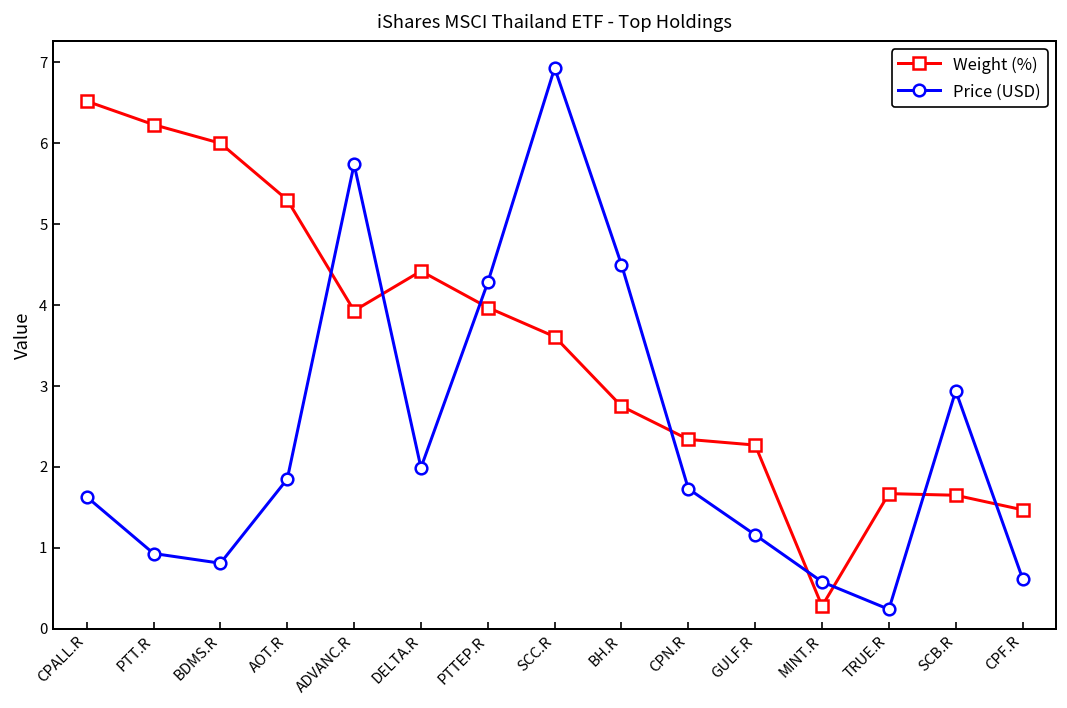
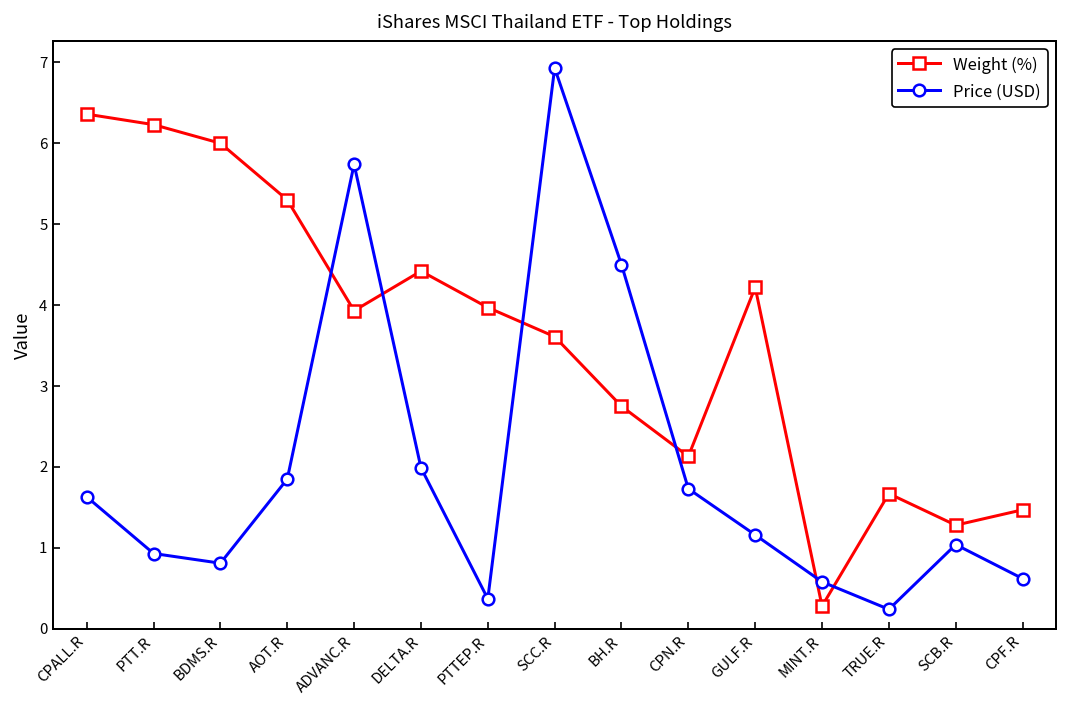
  {
    "Weight (%)": {
-     "CPALL.R": 6.5,
+     "CPALL.R": 6.4,
      "PTT.R": 6.2,
      "BDMS.R": 6.0,
      "AOT.R": 5.3,
      "ADVANC.R": 3.9,
      "DELTA.R": 4.4,
      "PTTEP.R": 4.0,
      "SCC.R": 3.6,
      "BH.R": 2.8,
-     "CPN.R": 2.3,
-     "GULF.R": 2.3,
+     "CPN.R": 2.1,
+     "GULF.R": 4.2,
      "MINT.R": 0.3,
      "TRUE.R": 1.7,
-     "SCB.R": 1.7,
+     "SCB.R": 1.3,
      "CPF.R": 1.5
    },
    "Price (USD)": {
      "CPALL.R": 1.6,
      "PTT.R": 0.9,
      "BDMS.R": 0.8,
      "AOT.R": 1.9,
      "ADVANC.R": 5.7,
      "DELTA.R": 2.0,
-     "PTTEP.R": 4.3,
+     "PTTEP.R": 0.4,
      "SCC.R": 6.9,
      "BH.R": 4.5,
      "CPN.R": 1.7,
      "GULF.R": 1.2,
      "MINT.R": 0.6,
      "TRUE.R": 0.2,
-     "SCB.R": 2.9,
+     "SCB.R": 1.0,
      "CPF.R": 0.6
    }
  }
